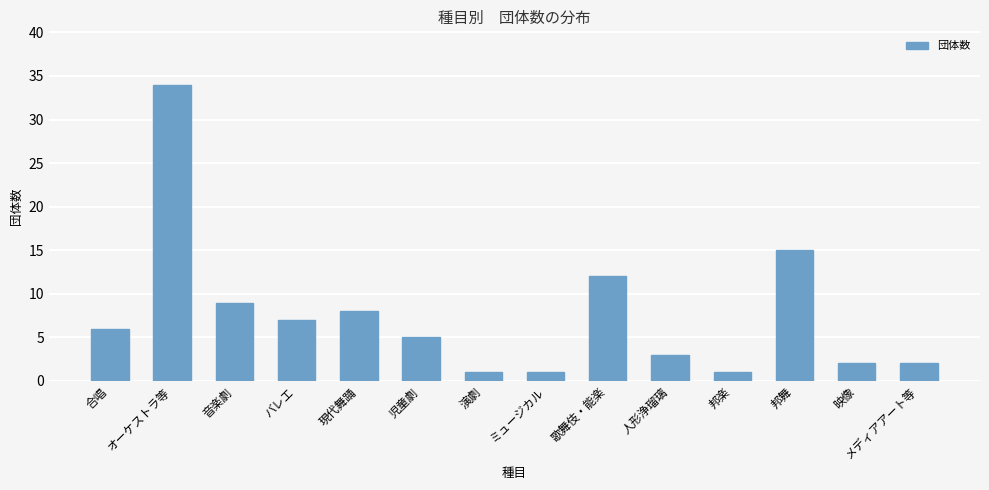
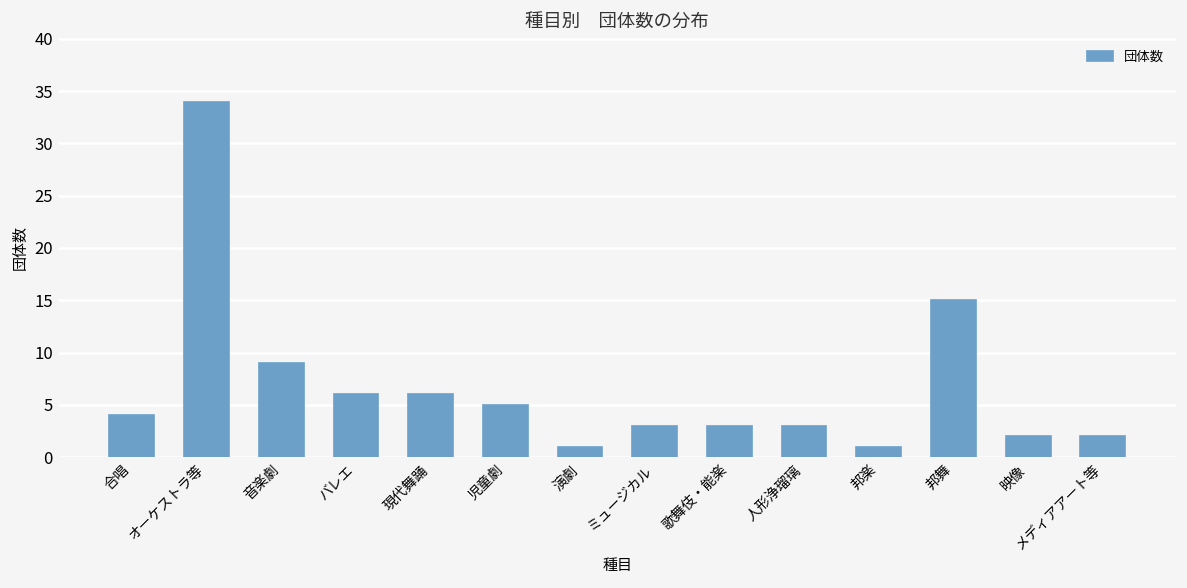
  {
-   "合唱": 6,
+   "合唱": 4,
    "オーケストラ等": 34,
    "音楽劇": 9,
-   "バレエ": 7,
-   "現代舞踊": 8,
+   "バレエ": 6,
+   "現代舞踊": 6,
    "児童劇": 5,
    "演劇": 1,
-   "ミュージカル": 1,
-   "歌舞伎・能楽": 12,
+   "ミュージカル": 3,
+   "歌舞伎・能楽": 3,
    "人形浄瑠璃": 3,
    "邦楽": 1,
    "邦舞": 15,
    "映像": 2,
    "メディアアート等": 2
  }
